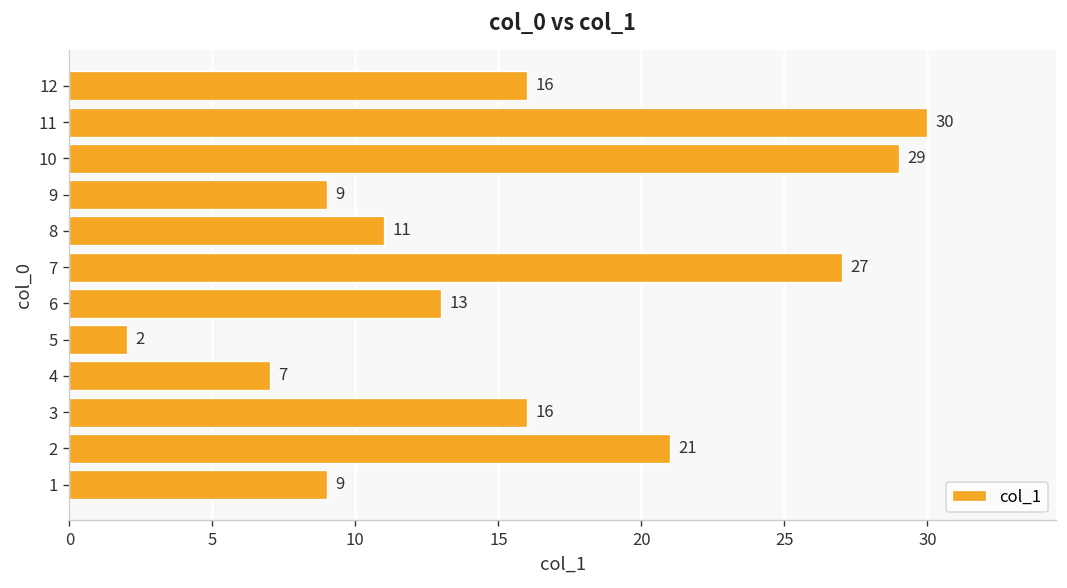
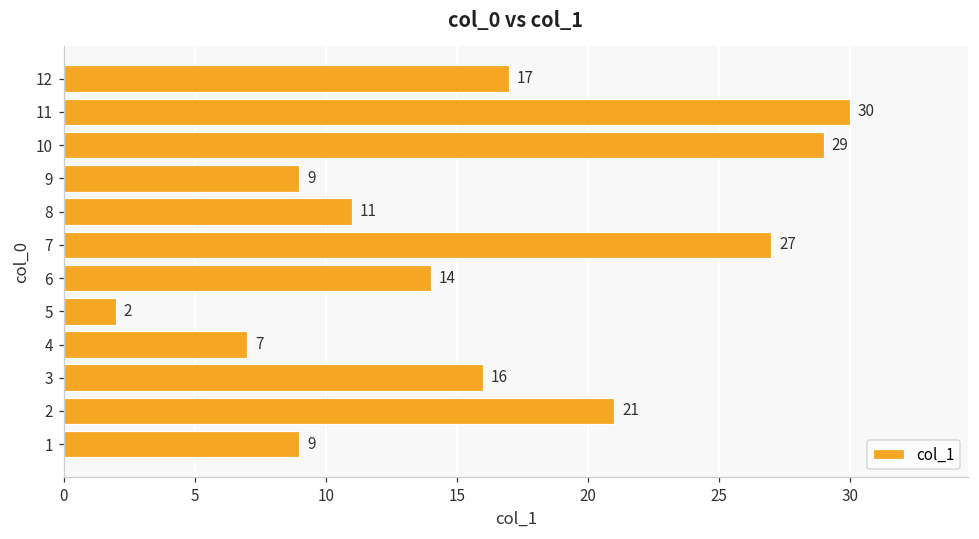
  {
-   "12": 16,
+   "12": 17,
    "11": 30,
    "10": 29,
    "9": 9,
    "8": 11,
    "7": 27,
-   "6": 13,
+   "6": 14,
    "5": 2,
    "4": 7,
    "3": 16,
    "2": 21,
    "1": 9
  }
